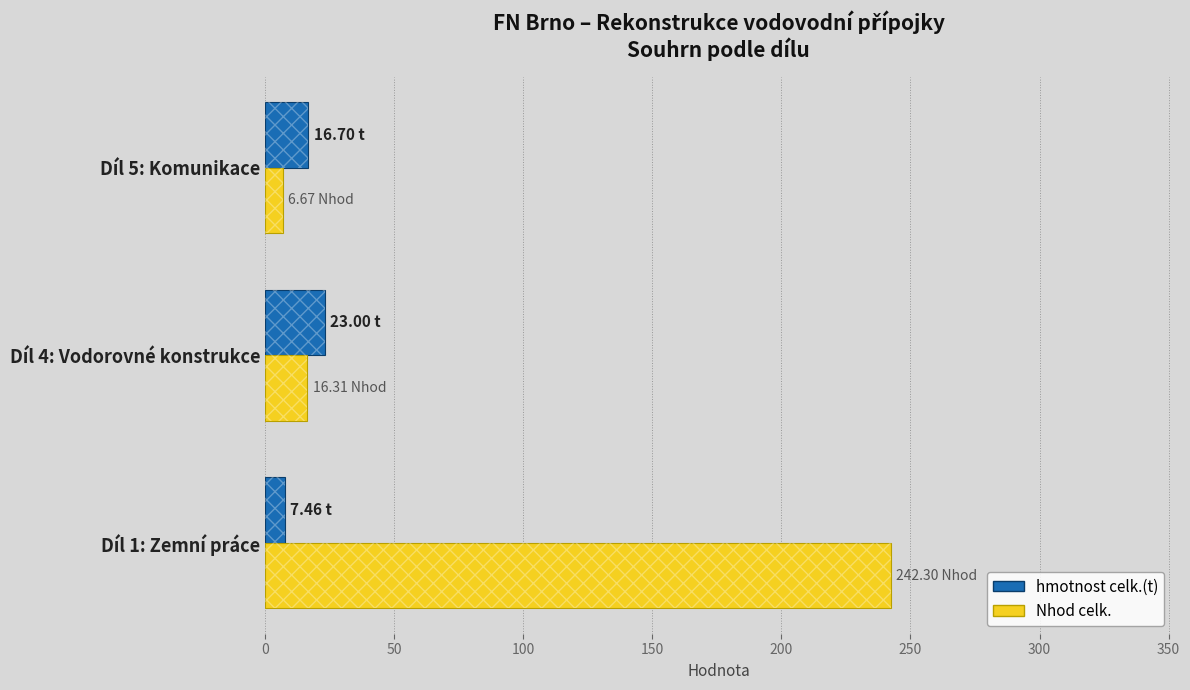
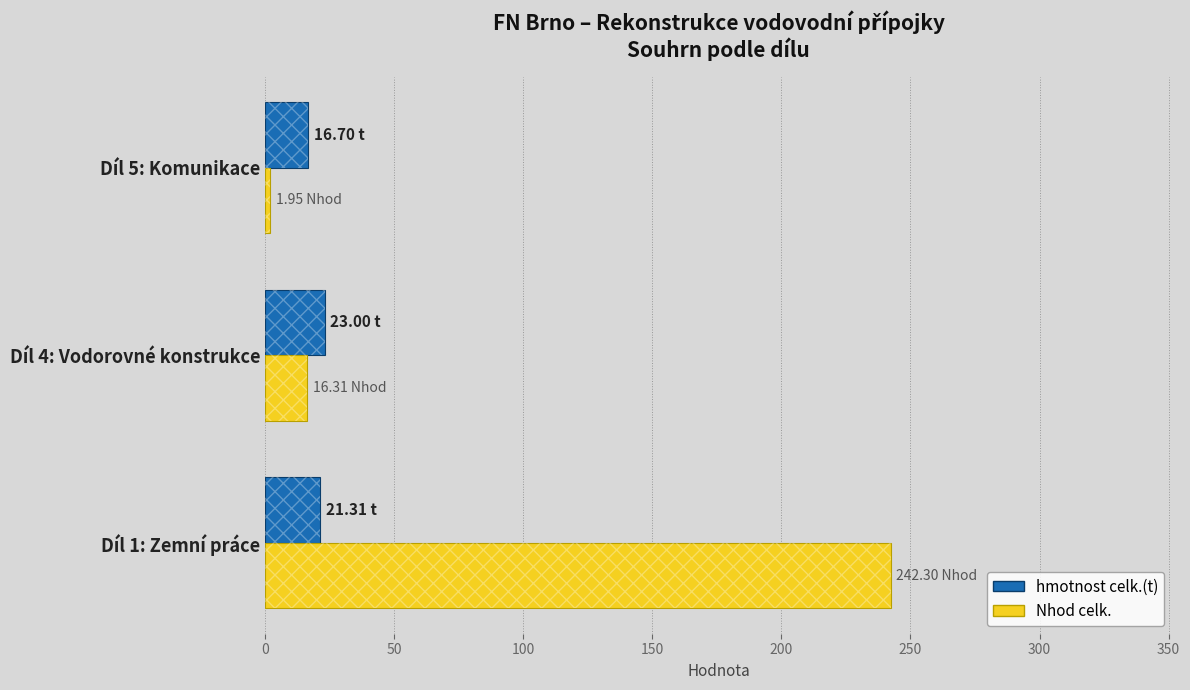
  {
    "hmotnost celk.(t)": {
      "Díl 5: Komunikace": 16.70,
      "Díl 4: Vodorovné konstrukce": 23.00,
-     "Díl 1: Zemní práce": 7.46
+     "Díl 1: Zemní práce": 21.31
    },
    "Nhod celk.": {
-     "Díl 5: Komunikace": 6.67,
+     "Díl 5: Komunikace": 1.95,
      "Díl 4: Vodorovné konstrukce": 16.31,
      "Díl 1: Zemní práce": 242.30
    }
  }
